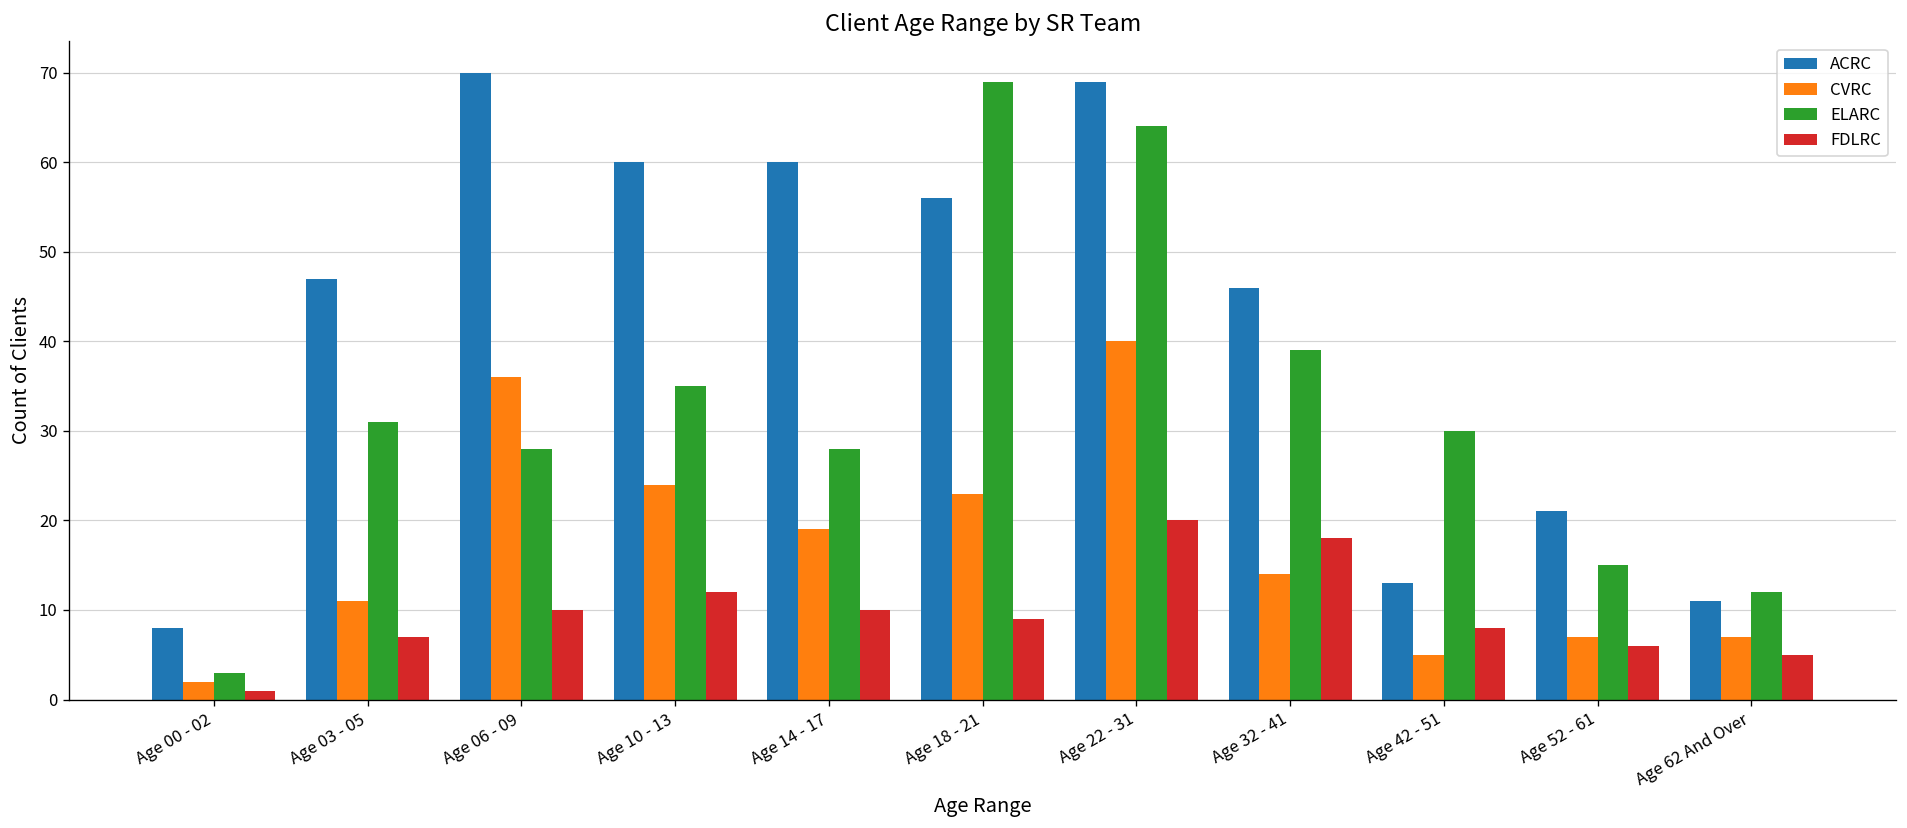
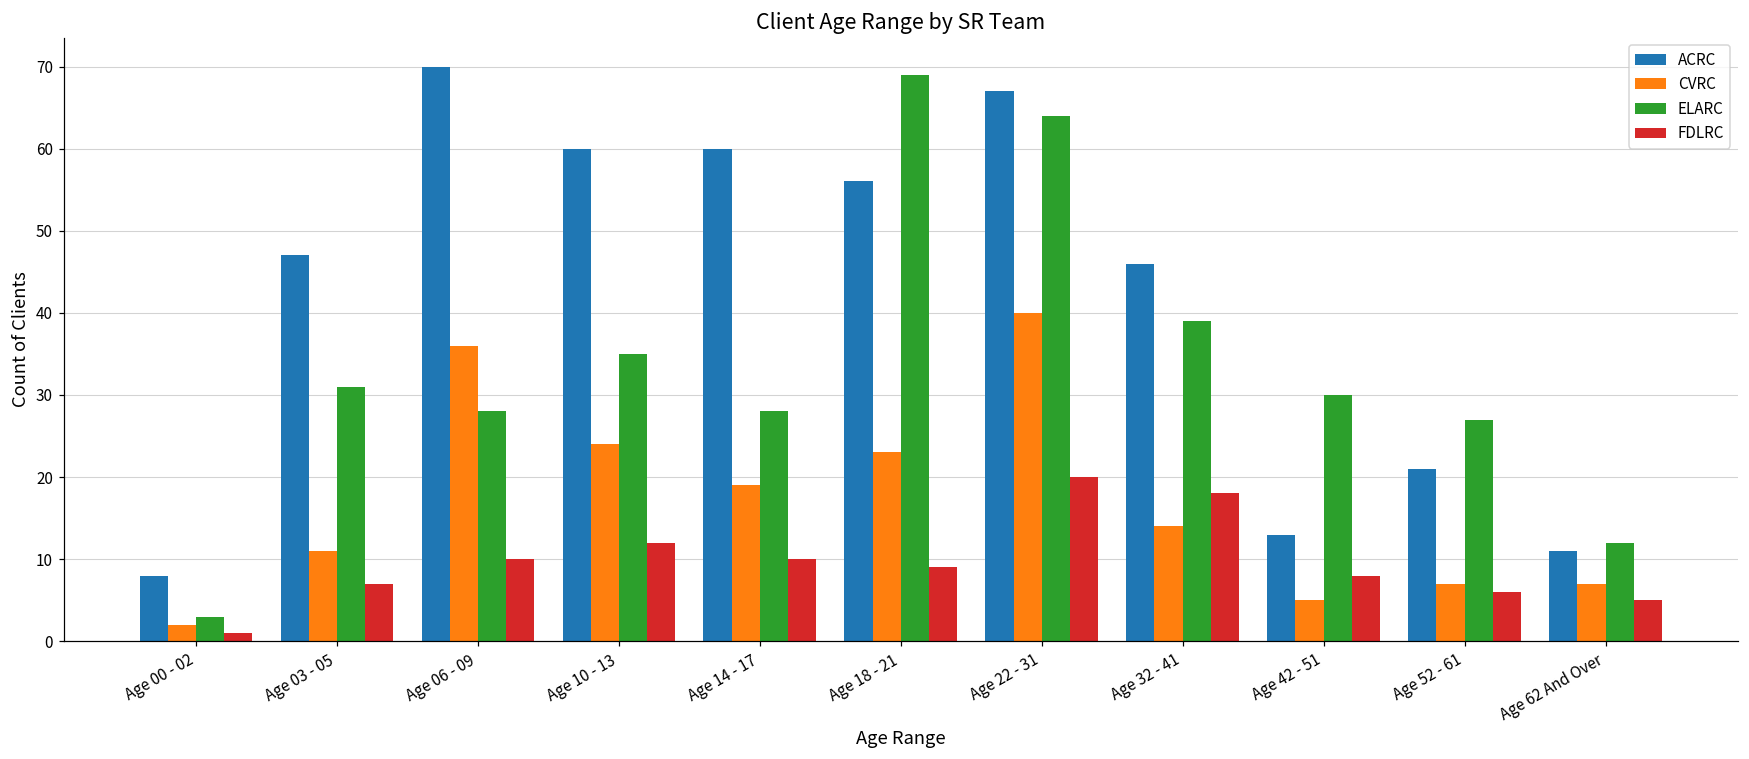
  {
    "ACRC": {
      "Age 00 - 02": 8,
      "Age 03 - 05": 47,
      "Age 06 - 09": 70,
      "Age 10 - 13": 60,
      "Age 14 - 17": 60,
      "Age 18 - 21": 56,
-     "Age 22 - 31": 69,
+     "Age 22 - 31": 67,
      "Age 32 - 41": 46,
      "Age 42 - 51": 13,
      "Age 52 - 61": 21,
      "Age 62 And Over": 11
    },
    "CVRC": {
      "Age 00 - 02": 2,
      "Age 03 - 05": 11,
      "Age 06 - 09": 36,
      "Age 10 - 13": 24,
      "Age 14 - 17": 19,
      "Age 18 - 21": 23,
      "Age 22 - 31": 40,
      "Age 32 - 41": 14,
      "Age 42 - 51": 5,
      "Age 52 - 61": 7,
      "Age 62 And Over": 7
    },
    "ELARC": {
      "Age 00 - 02": 3,
      "Age 03 - 05": 31,
      "Age 06 - 09": 28,
      "Age 10 - 13": 35,
      "Age 14 - 17": 28,
      "Age 18 - 21": 69,
      "Age 22 - 31": 64,
      "Age 32 - 41": 39,
      "Age 42 - 51": 30,
-     "Age 52 - 61": 15,
+     "Age 52 - 61": 27,
      "Age 62 And Over": 12
    },
    "FDLRC": {
      "Age 00 - 02": 1,
      "Age 03 - 05": 7,
      "Age 06 - 09": 10,
      "Age 10 - 13": 12,
      "Age 14 - 17": 10,
      "Age 18 - 21": 9,
      "Age 22 - 31": 20,
      "Age 32 - 41": 18,
      "Age 42 - 51": 8,
      "Age 52 - 61": 6,
      "Age 62 And Over": 5
    }
  }
